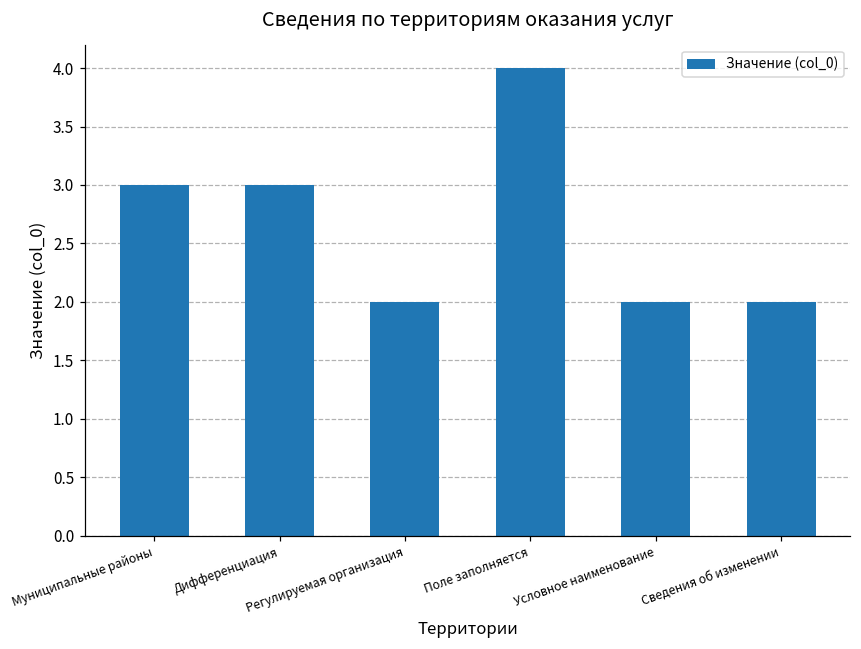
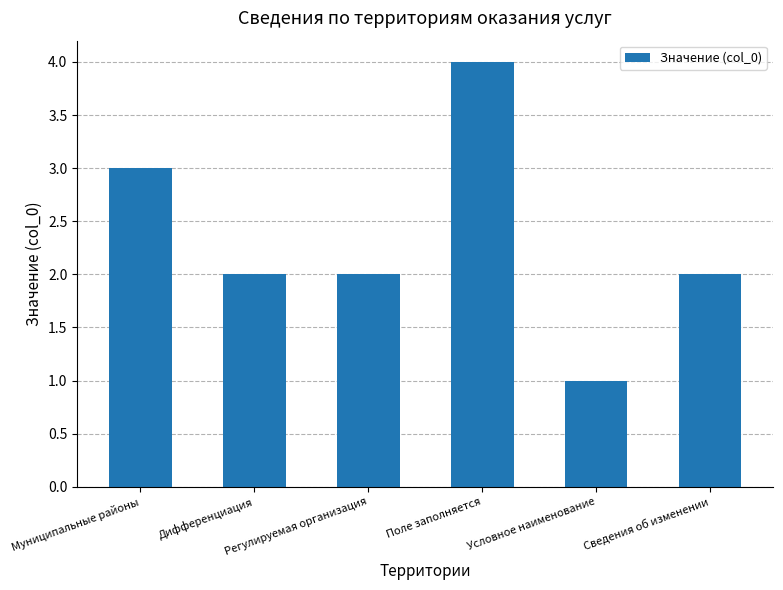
  {
    "Муниципальные районы": 3,
-   "Дифференциация": 3,
+   "Дифференциация": 2,
    "Регулируемая организация": 2,
    "Поле заполняется": 4,
-   "Условное наименование": 2,
+   "Условное наименование": 1,
    "Сведения об изменении": 2
  }
